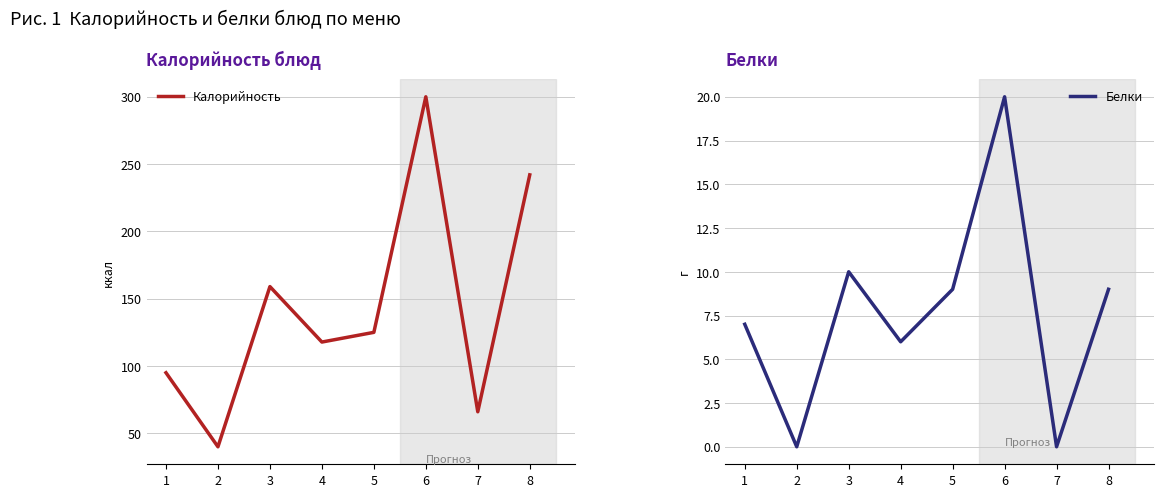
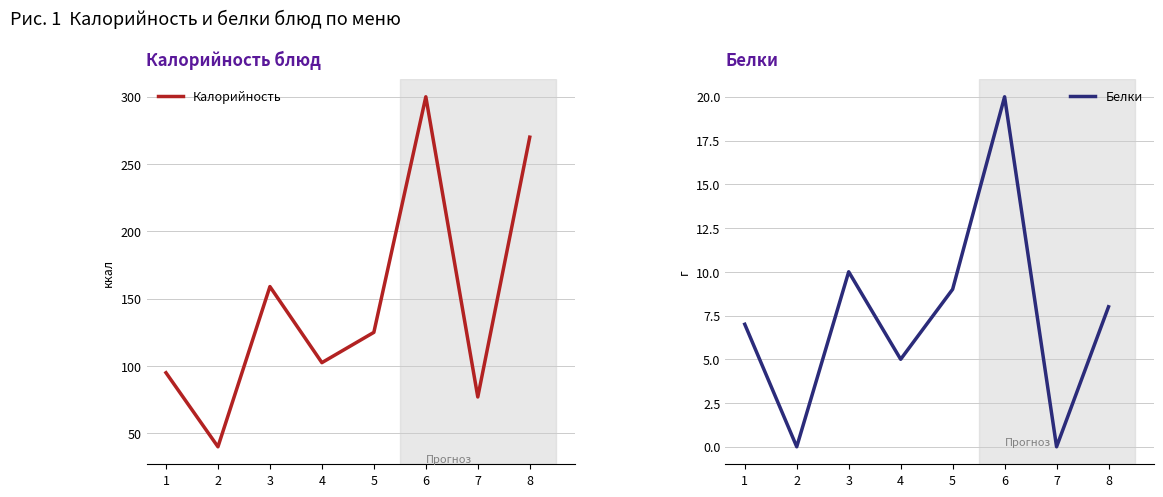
  {
    "Калорийность блюд": {
      "1": 95,
      "2": 40,
      "3": 159,
-     "4": 118,
+     "4": 103,
      "5": 125,
      "6": 300,
-     "7": 66,
-     "8": 242
+     "7": 77,
+     "8": 270
    },
    "Белки": {
      "1": 7,
      "2": 0,
      "3": 10,
-     "4": 6,
+     "4": 5,
      "5": 9,
      "6": 20,
      "7": 0,
-     "8": 9
+     "8": 8
    }
  }
